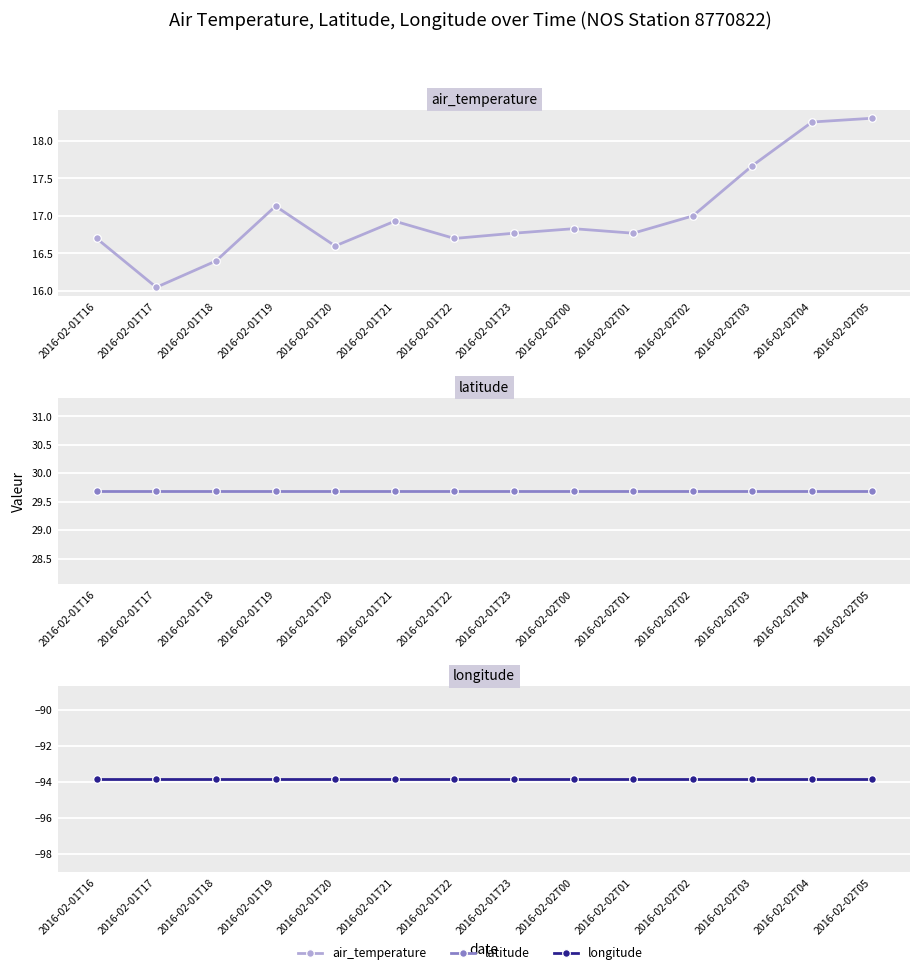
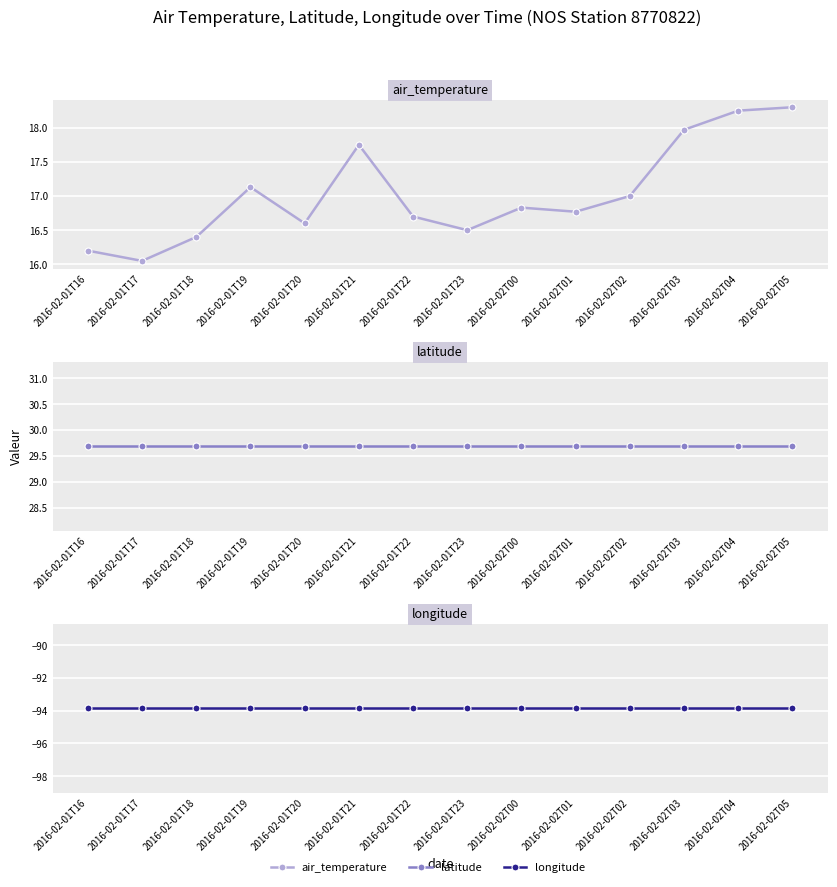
  {
    "air_temperature": {
-     "2016-02-01T16": 16.7,
+     "2016-02-01T16": 16.2,
      "2016-02-01T17": 16.1,
      "2016-02-01T18": 16.4,
      "2016-02-01T19": 17.1,
      "2016-02-01T20": 16.6,
-     "2016-02-01T21": 16.9,
+     "2016-02-01T21": 17.8,
      "2016-02-01T22": 16.7,
-     "2016-02-01T23": 16.8,
+     "2016-02-01T23": 16.5,
      "2016-02-02T00": 16.8,
      "2016-02-02T01": 16.8,
      "2016-02-02T02": 17.0,
-     "2016-02-02T03": 17.7,
+     "2016-02-02T03": 18.0,
      "2016-02-02T04": 18.3,
      "2016-02-02T05": 18.3
    },
    "latitude": {
      "2016-02-01T16": 29.7,
      "2016-02-01T17": 29.7,
      "2016-02-01T18": 29.7,
      "2016-02-01T19": 29.7,
      "2016-02-01T20": 29.7,
      "2016-02-01T21": 29.7,
      "2016-02-01T22": 29.7,
      "2016-02-01T23": 29.7,
      "2016-02-02T00": 29.7,
      "2016-02-02T01": 29.7,
      "2016-02-02T02": 29.7,
      "2016-02-02T03": 29.7,
      "2016-02-02T04": 29.7,
      "2016-02-02T05": 29.7
    },
    "longitude": {
      "2016-02-01T16": -93.8,
      "2016-02-01T17": -93.8,
      "2016-02-01T18": -93.8,
      "2016-02-01T19": -93.8,
      "2016-02-01T20": -93.8,
      "2016-02-01T21": -93.8,
      "2016-02-01T22": -93.8,
      "2016-02-01T23": -93.8,
      "2016-02-02T00": -93.8,
      "2016-02-02T01": -93.8,
      "2016-02-02T02": -93.8,
      "2016-02-02T03": -93.8,
      "2016-02-02T04": -93.8,
      "2016-02-02T05": -93.8
    }
  }
